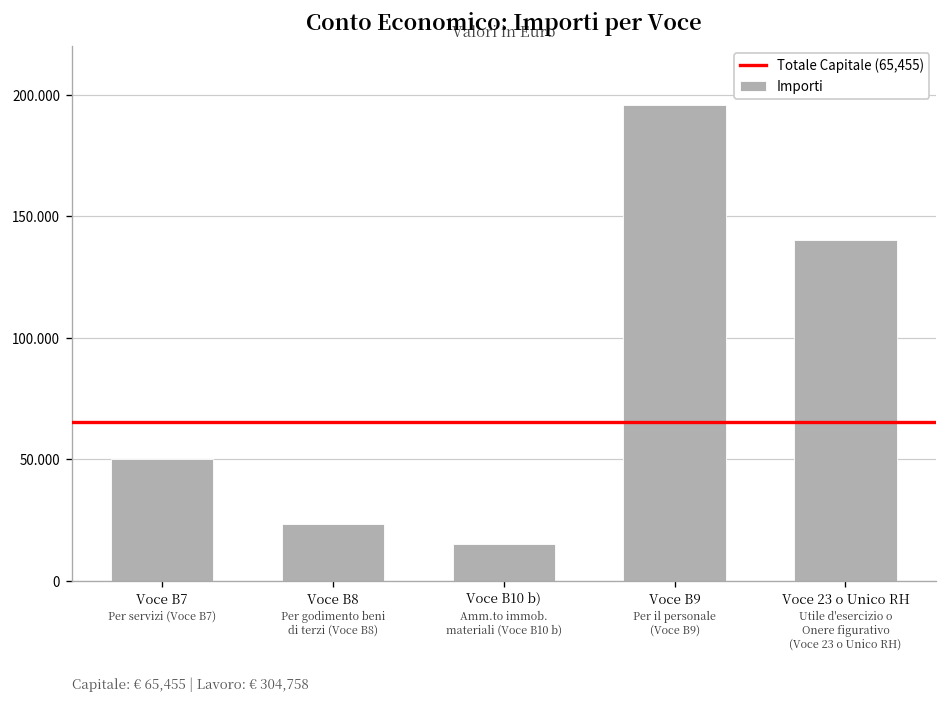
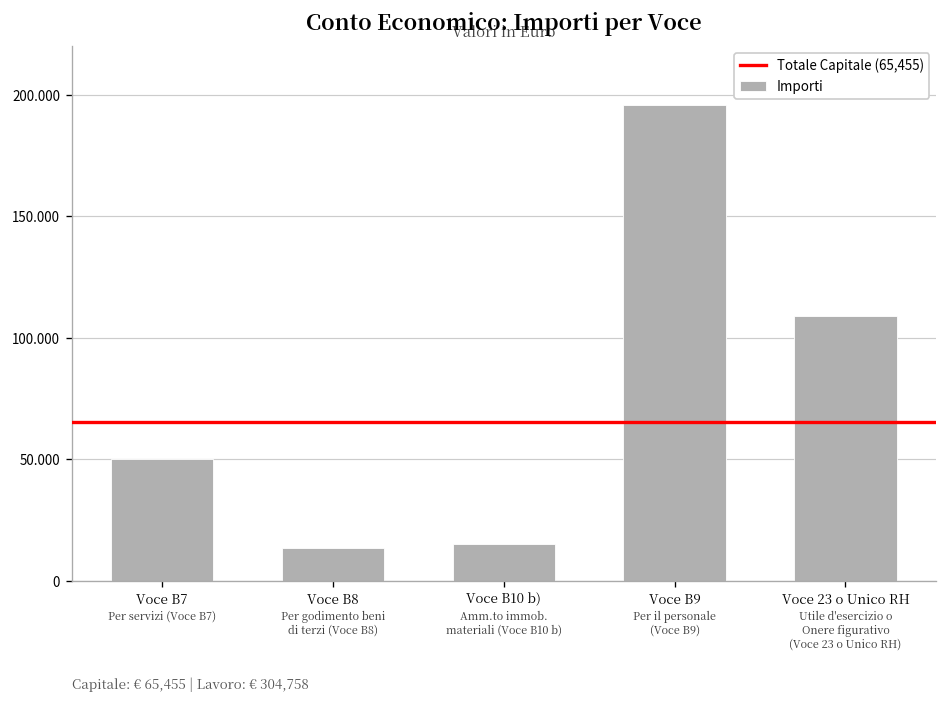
  {
    "Voce B7": 50,
-   "Voce B8": 23,
+   "Voce B8": 14,
    "Voce B10 b)": 15,
    "Voce B9": 196,
-   "Voce 23 o Unico RH": 140
+   "Voce 23 o Unico RH": 109
  }
